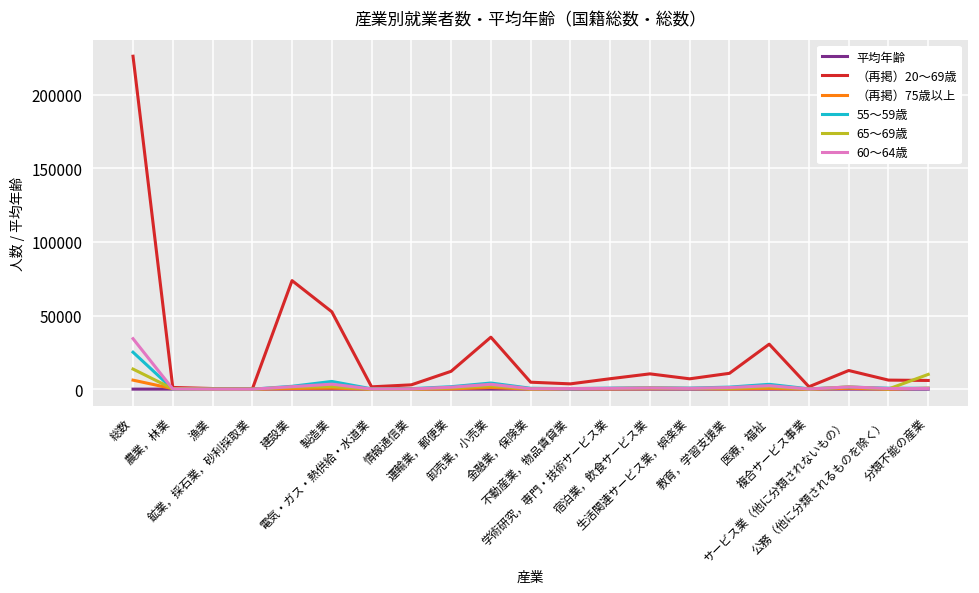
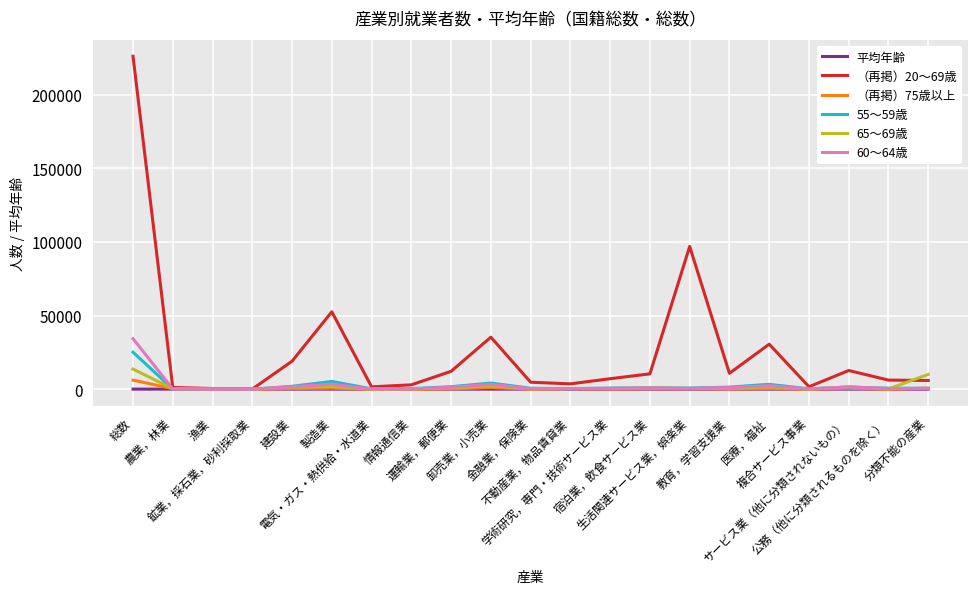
  {
    "平均年齢": {
      "総数": 0
    },
    "（再掲）20～69歳": {
      "総数": 226000,
-     "建設業": 74000,
+     "建設業": 19000,
      "製造業": 53000,
      "情報通信業": 3000,
      "運輸業，郵便業": 12000,
      "卸売業，小売業": 35000,
      "金融業，保険業": 5000,
      "不動産業，物品賃貸業": 4000,
      "学術研究，専門・技術サービス業": 7000,
      "宿泊業，飲食サービス業": 10000,
-     "生活関連サービス業，娯楽業": 7000,
+     "生活関連サービス業，娯楽業": 97000,
      "教育，学習支援業": 11000,
      "医療，福祉": 31000,
      "サービス業（他に分類されないもの）": 13000,
      "公務（他に分類されるものを除く）": 6000,
      "分類不能の産業": 6000
    },
    "（再掲）75歳以上": {
      "総数": 6000
    },
    "55～59歳": {
      "総数": 25000
    },
    "65～69歳": {
      "総数": 14000,
      "分類不能の産業": 10000
    },
    "60～64歳": {
      "総数": 34000
    }
  }
